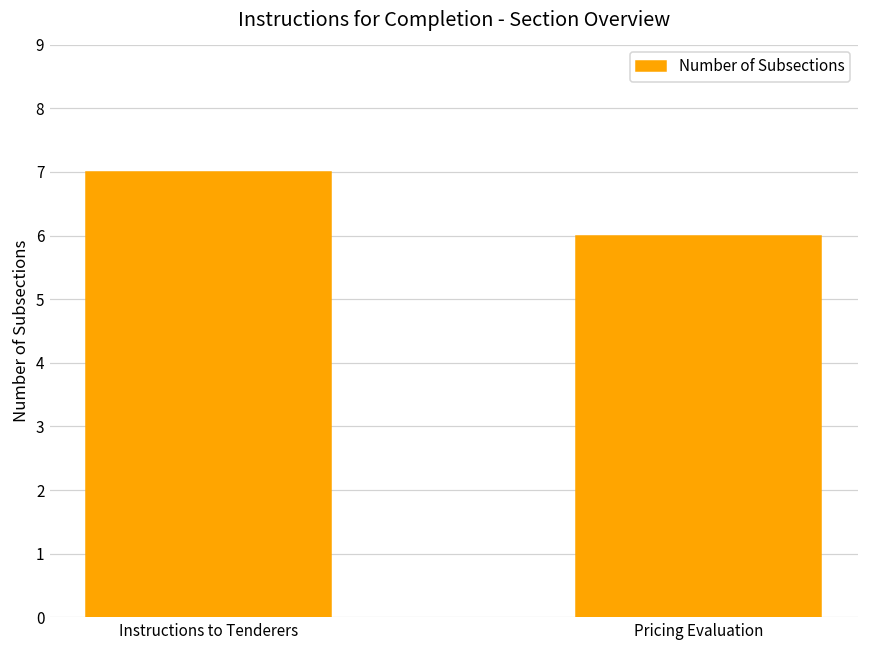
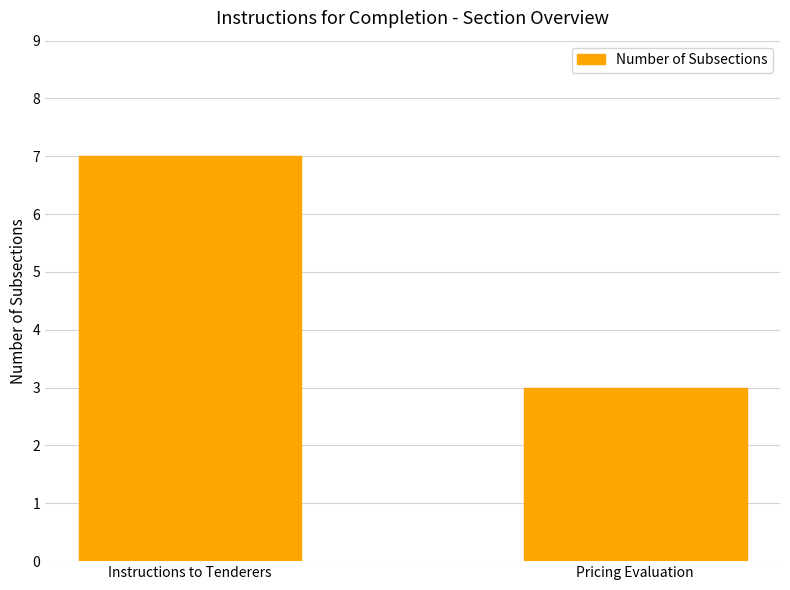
  {
    "Instructions to Tenderers": 7,
-   "Pricing Evaluation": 6
+   "Pricing Evaluation": 3
  }
